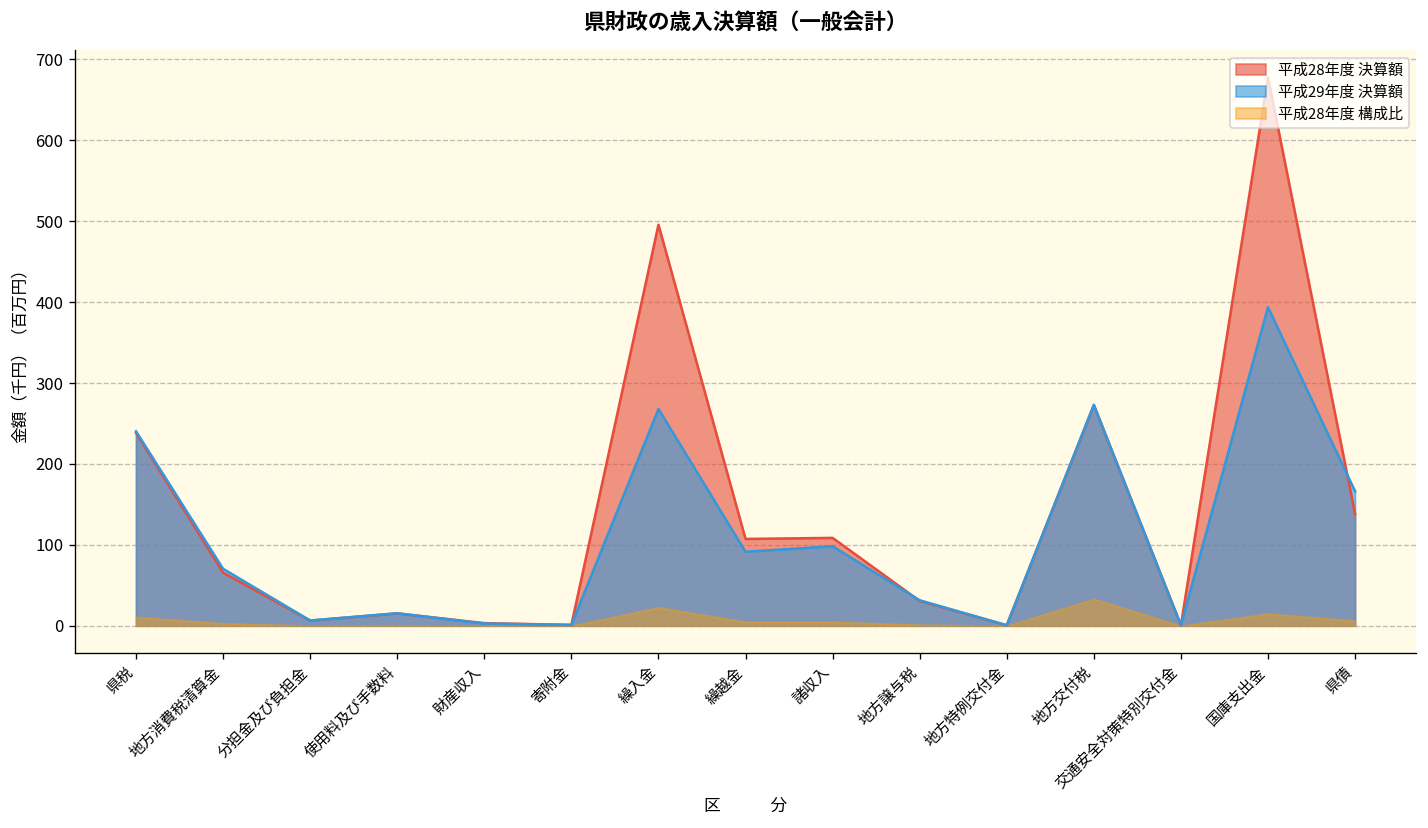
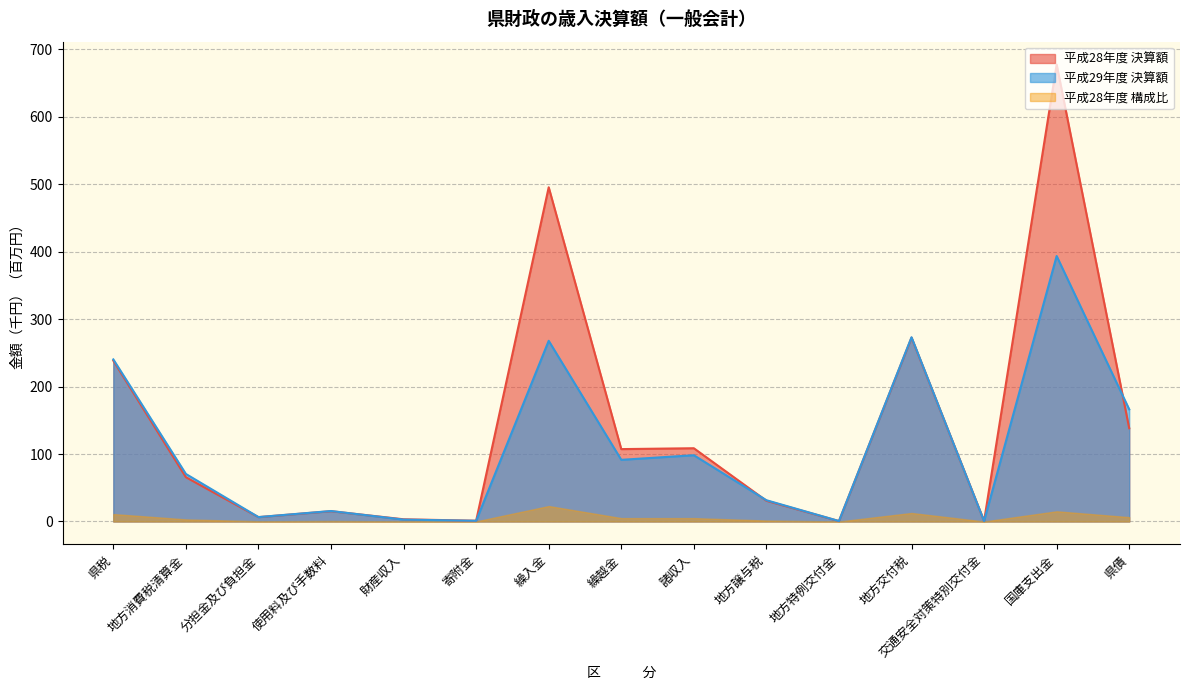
  {
    "平成28年度 決算額": {
      "地方消費税清算金": 70,
      "繰入金": 500,
      "繰越金": 110,
      "諸収入": 110,
      "県債": 140
    },
    "平成29年度 決算額": {
      "地方消費税清算金": 70,
      "繰入金": 270,
      "繰越金": 90,
      "諸収入": 100,
      "国庫支出金": 390,
      "県債": 170
    },
    "平成28年度 構成比": {
      "県税": 10,
      "繰入金": 20,
      "繰越金": 10,
      "諸収入": 10,
-     "地方交付税": 30,
+     "地方交付税": 10,
      "国庫支出金": 20,
      "県債": 10
    }
  }
